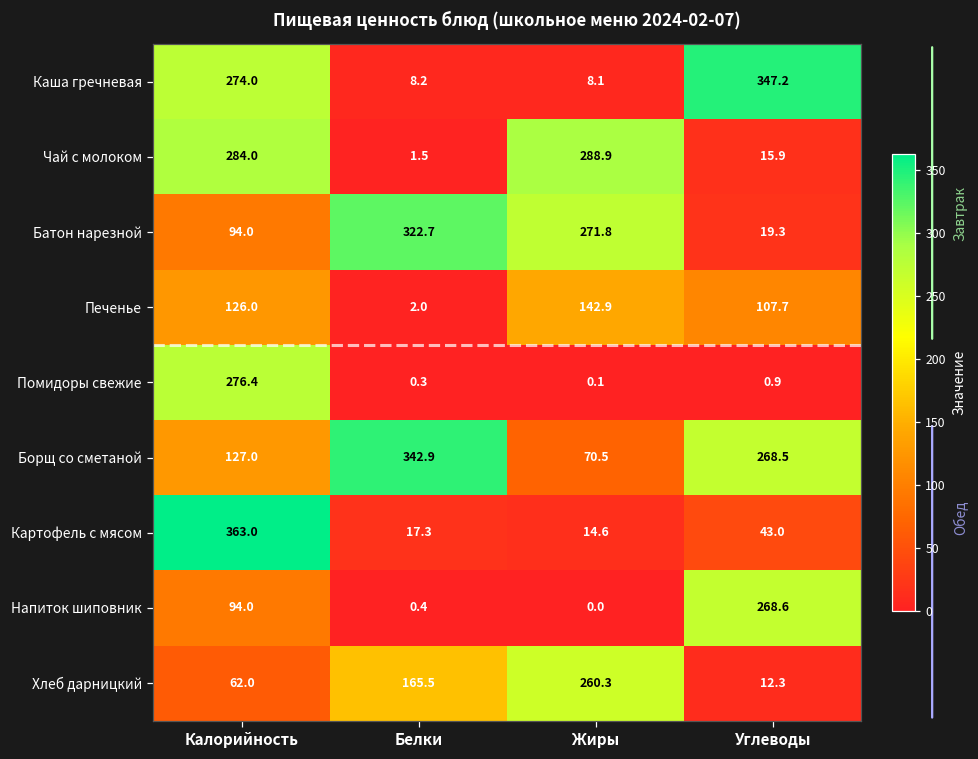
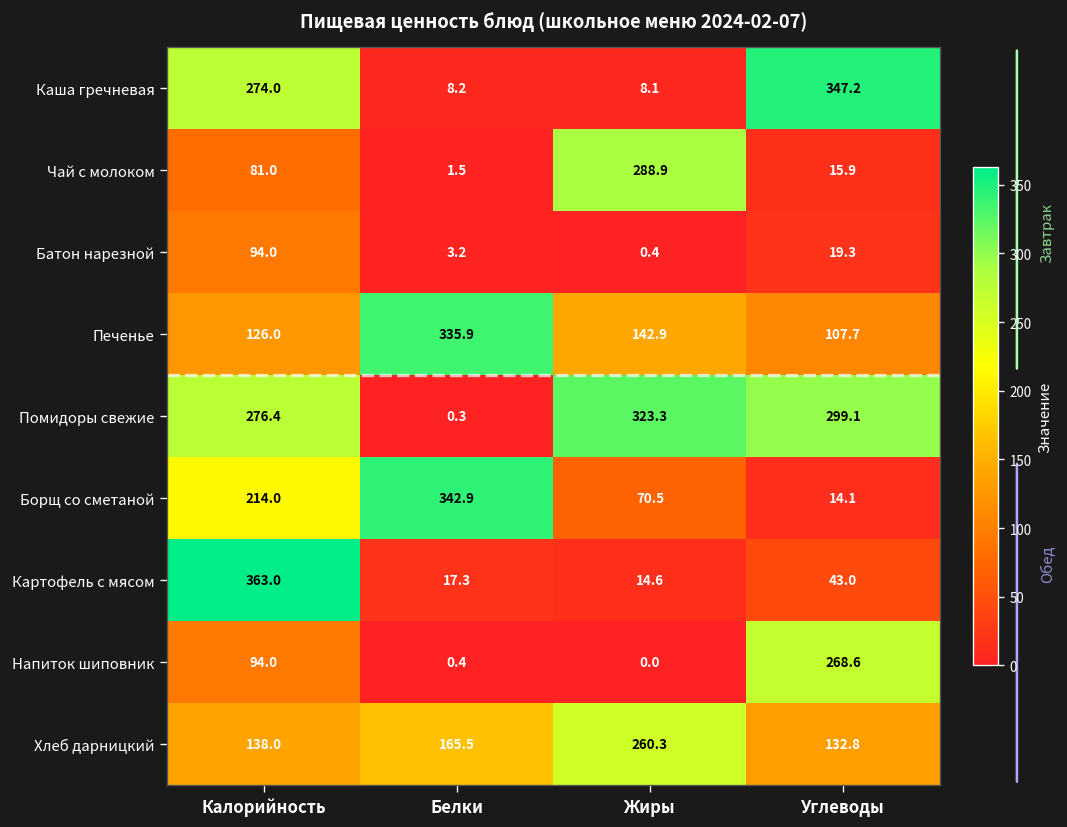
  {
    "Каша гречневая": {
      "Калорийность": 274.0,
      "Белки": 8.2,
      "Жиры": 8.1,
      "Углеводы": 347.2
    },
    "Чай с молоком": {
-     "Калорийность": 284.0,
+     "Калорийность": 81.0,
      "Белки": 1.5,
      "Жиры": 288.9,
      "Углеводы": 15.9
    },
    "Батон нарезной": {
      "Калорийность": 94.0,
-     "Белки": 322.7,
-     "Жиры": 271.8,
+     "Белки": 3.2,
+     "Жиры": 0.4,
      "Углеводы": 19.3
    },
    "Печенье": {
      "Калорийность": 126.0,
-     "Белки": 2.0,
+     "Белки": 335.9,
      "Жиры": 142.9,
      "Углеводы": 107.7
    },
    "Помидоры свежие": {
      "Калорийность": 276.4,
      "Белки": 0.3,
-     "Жиры": 0.1,
-     "Углеводы": 0.9
+     "Жиры": 323.3,
+     "Углеводы": 299.1
    },
    "Борщ со сметаной": {
-     "Калорийность": 127.0,
+     "Калорийность": 214.0,
      "Белки": 342.9,
      "Жиры": 70.5,
-     "Углеводы": 268.5
+     "Углеводы": 14.1
    },
    "Картофель с мясом": {
      "Калорийность": 363.0,
      "Белки": 17.3,
      "Жиры": 14.6,
      "Углеводы": 43.0
    },
    "Напиток шиповник": {
      "Калорийность": 94.0,
      "Белки": 0.4,
      "Жиры": 0.0,
      "Углеводы": 268.6
    },
    "Хлеб дарницкий": {
-     "Калорийность": 62.0,
+     "Калорийность": 138.0,
      "Белки": 165.5,
      "Жиры": 260.3,
-     "Углеводы": 12.3
+     "Углеводы": 132.8
    }
  }
